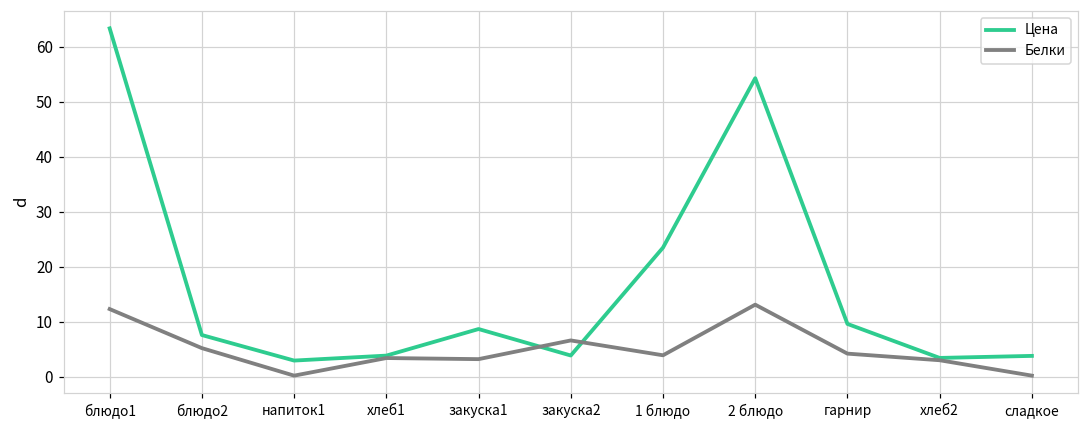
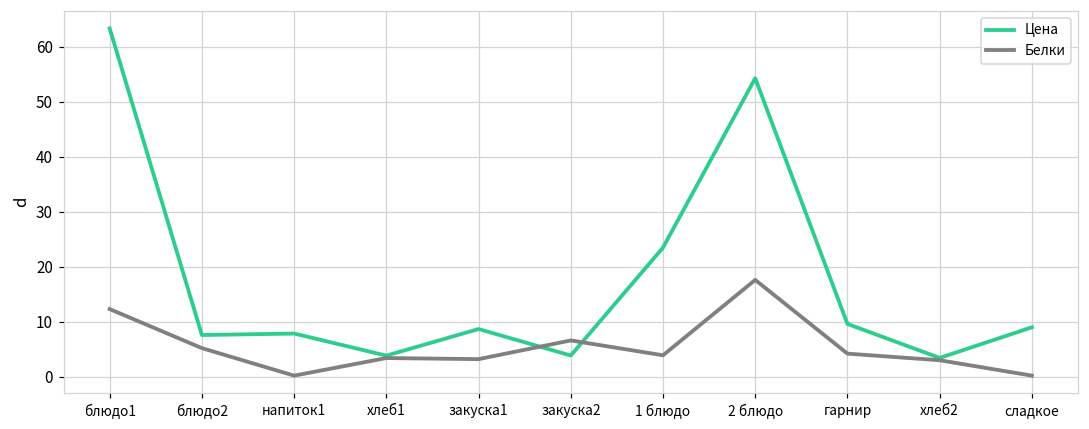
  {
    "Цена": {
      "блюдо1": 63,
      "блюдо2": 8,
-     "напиток1": 3,
+     "напиток1": 8,
      "закуска1": 9,
      "закуска2": 4,
      "1 блюдо": 23,
      "2 блюдо": 54,
      "гарнир": 10,
-     "сладкое": 4
+     "сладкое": 9
    },
    "Белки": {
      "блюдо1": 12,
      "блюдо2": 5,
      "напиток1": 0,
      "закуска1": 3,
      "закуска2": 7,
      "1 блюдо": 4,
-     "2 блюдо": 13,
+     "2 блюдо": 18,
      "гарнир": 4,
      "сладкое": 0
    }
  }
